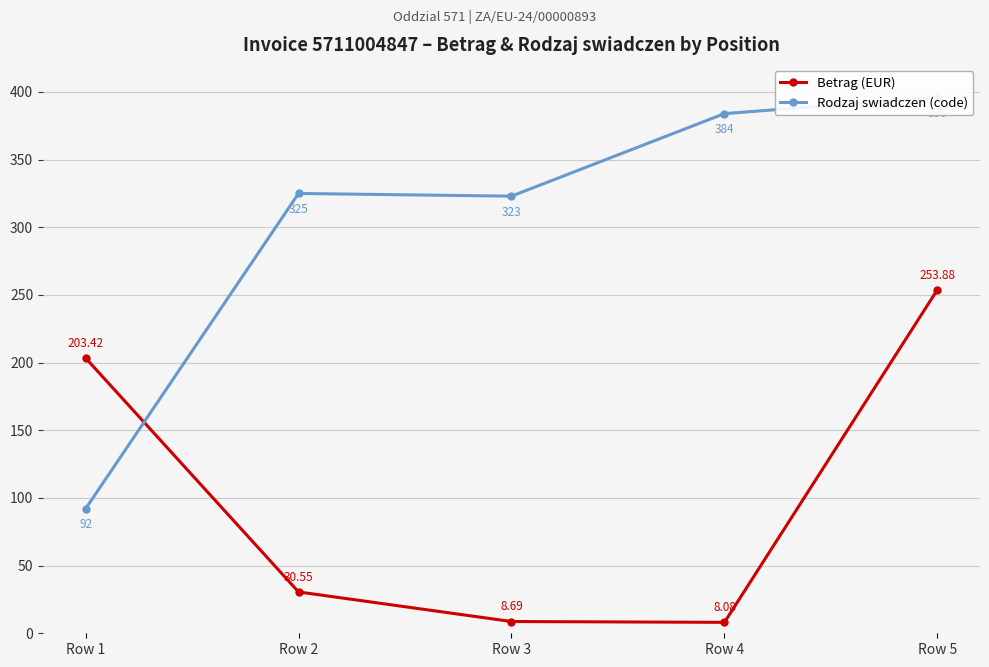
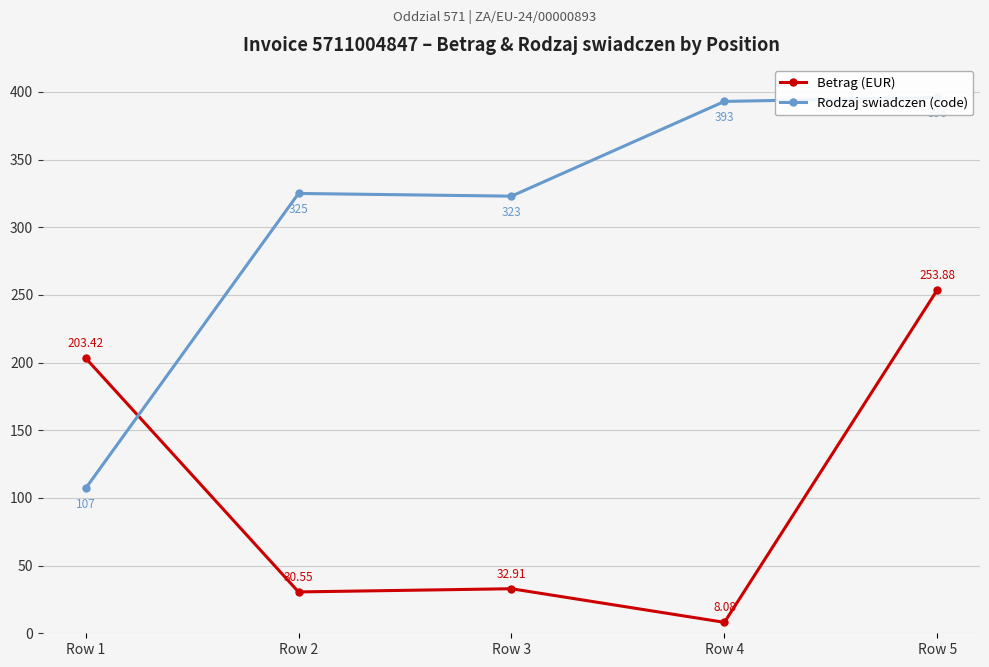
  {
    "Betrag (EUR)": {
      "Row 1": 203.42,
      "Row 2": 30.55,
-     "Row 3": 8.69,
+     "Row 3": 32.91,
      "Row 4": 8.08,
      "Row 5": 253.88
    },
    "Rodzaj swiadczen (code)": {
-     "Row 1": 92,
+     "Row 1": 107,
      "Row 2": 325,
      "Row 3": 323,
-     "Row 4": 384
+     "Row 4": 393
    }
  }
